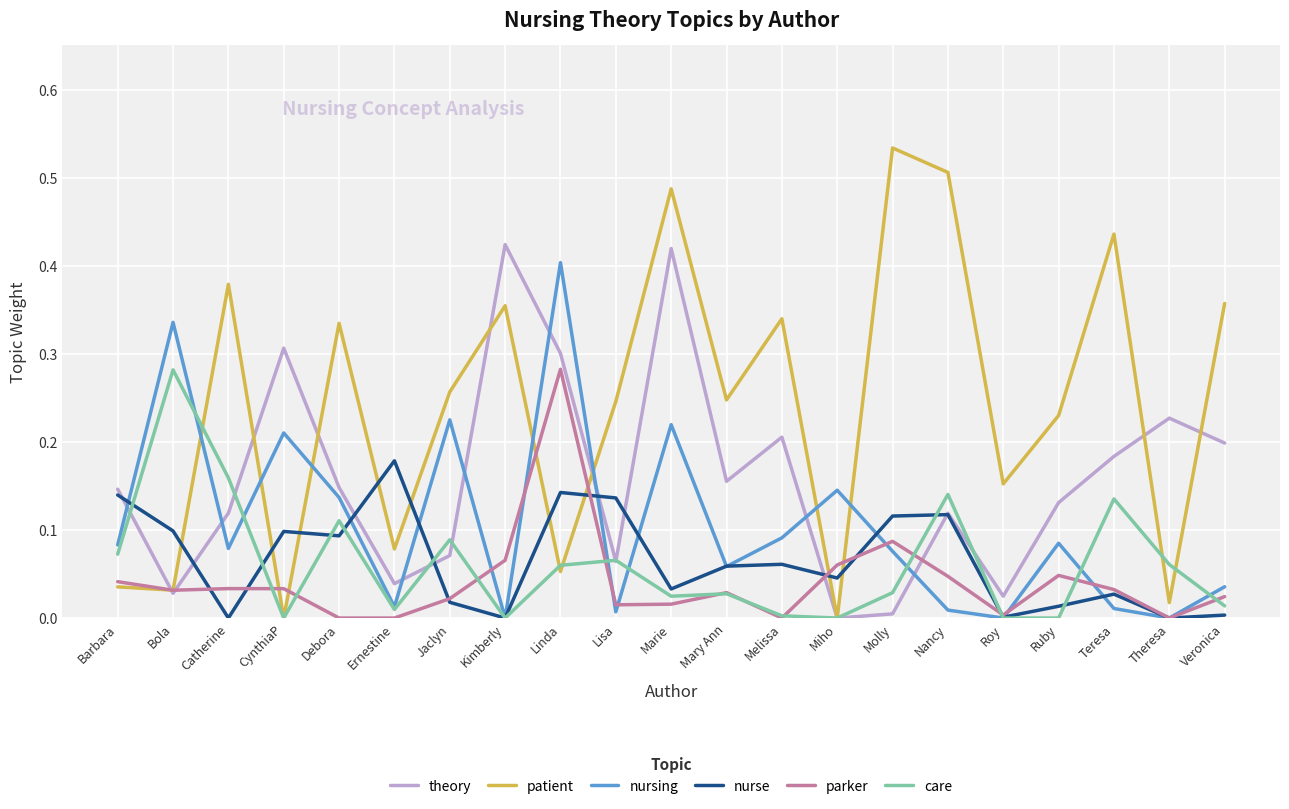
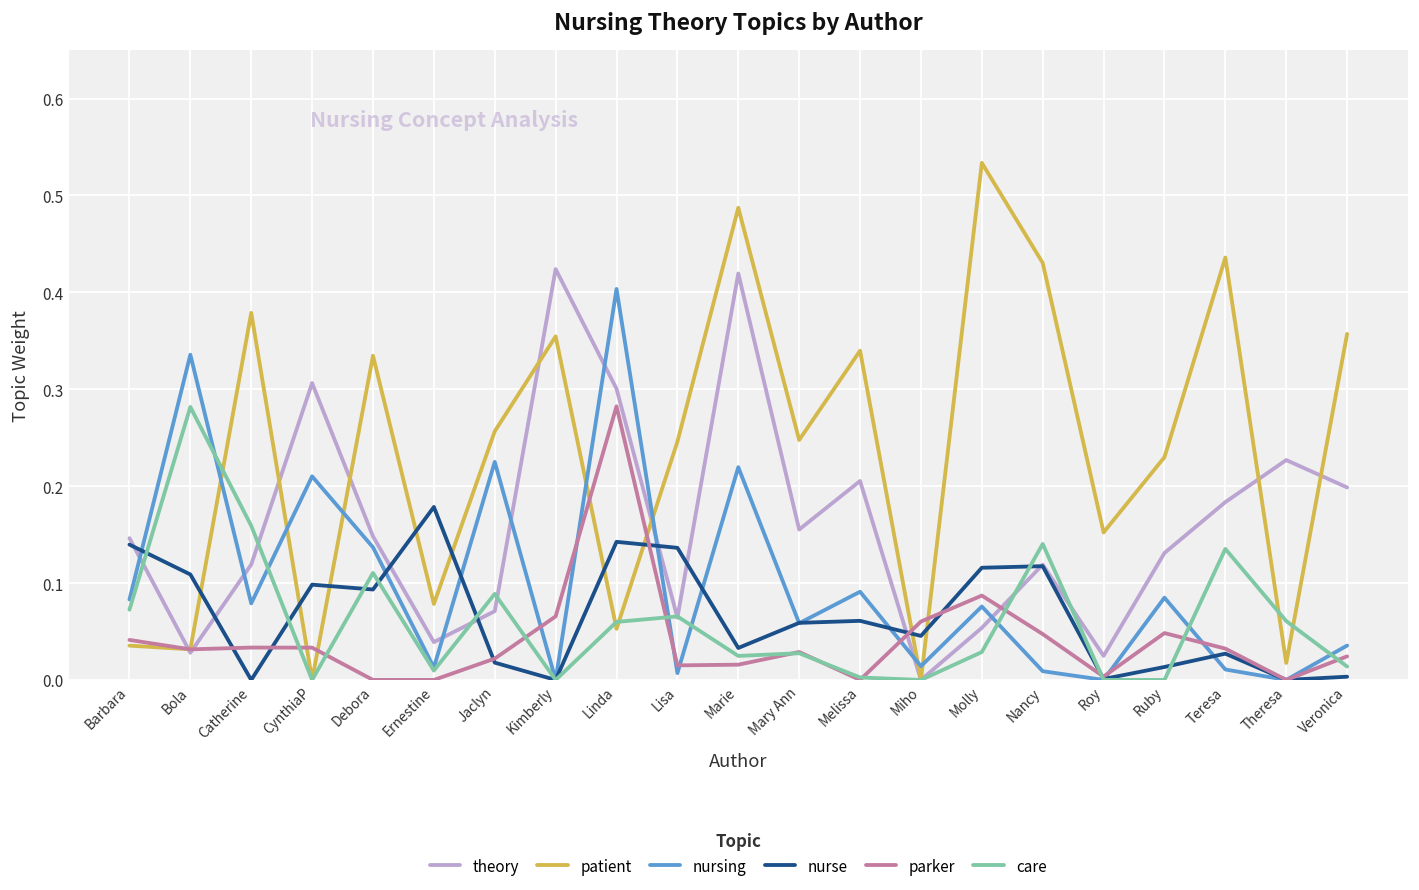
  {
    "theory": {
      "Barbara": 0.15,
      "Bola": 0.03,
      "Catherine": 0.12,
      "CynthiaP": 0.31,
      "Debora": 0.15,
      "Ernestine": 0.04,
      "Jaclyn": 0.07,
      "Kimberly": 0.42,
      "Linda": 0.30,
      "Marie": 0.42,
      "Mary Ann": 0.16,
      "Melissa": 0.21,
-     "Molly": 0.00,
+     "Molly": 0.05,
      "Roy": 0.02,
      "Ruby": 0.13,
      "Teresa": 0.18,
      "Theresa": 0.23,
      "Veronica": 0.20
    },
    "patient": {
      "Barbara": 0.04,
      "Catherine": 0.38,
      "Debora": 0.33,
      "Ernestine": 0.08,
      "Jaclyn": 0.26,
      "Kimberly": 0.35,
      "Linda": 0.05,
      "Lisa": 0.25,
      "Marie": 0.49,
      "Mary Ann": 0.25,
      "Melissa": 0.34,
      "Molly": 0.53,
-     "Nancy": 0.51,
+     "Nancy": 0.43,
      "Roy": 0.15,
      "Ruby": 0.23,
      "Teresa": 0.44,
      "Theresa": 0.02,
      "Veronica": 0.36
    },
    "nursing": {
      "Barbara": 0.08,
      "Bola": 0.34,
      "Catherine": 0.08,
      "CynthiaP": 0.21,
      "Debora": 0.14,
      "Ernestine": 0.01,
      "Jaclyn": 0.23,
      "Linda": 0.40,
      "Lisa": 0.01,
      "Marie": 0.22,
      "Melissa": 0.09,
-     "Miho": 0.15,
+     "Miho": 0.01,
      "Molly": 0.08,
      "Nancy": 0.01,
      "Ruby": 0.08,
      "Teresa": 0.01,
      "Veronica": 0.04
    },
    "nurse": {
      "Barbara": 0.14,
-     "Bola": 0.10,
+     "Bola": 0.11,
      "Catherine": 0.00,
      "CynthiaP": 0.10,
      "Debora": 0.09,
      "Ernestine": 0.18,
      "Jaclyn": 0.02,
      "Linda": 0.14,
      "Lisa": 0.14,
      "Marie": 0.03,
      "Melissa": 0.06,
      "Miho": 0.05,
      "Molly": 0.12,
      "Ruby": 0.01,
      "Teresa": 0.03,
      "Veronica": 0.00
    },
    "parker": {
      "Barbara": 0.04,
      "Catherine": 0.03,
      "CynthiaP": 0.03,
      "Debora": 0.00,
      "Ernestine": 0.00,
      "Jaclyn": 0.02,
      "Kimberly": 0.07,
      "Linda": 0.28,
      "Lisa": 0.02,
      "Marie": 0.02,
      "Miho": 0.06,
      "Molly": 0.09,
      "Nancy": 0.05,
      "Ruby": 0.05,
      "Teresa": 0.03,
      "Veronica": 0.02
    },
    "care": {
      "Barbara": 0.07,
      "Bola": 0.28,
      "Catherine": 0.16,
      "Debora": 0.11,
      "Ernestine": 0.01,
      "Jaclyn": 0.09,
      "Linda": 0.06,
      "Marie": 0.02,
      "Molly": 0.03,
      "Nancy": 0.14,
      "Ruby": 0.00,
      "Teresa": 0.14,
      "Theresa": 0.06,
      "Veronica": 0.01
    }
  }
